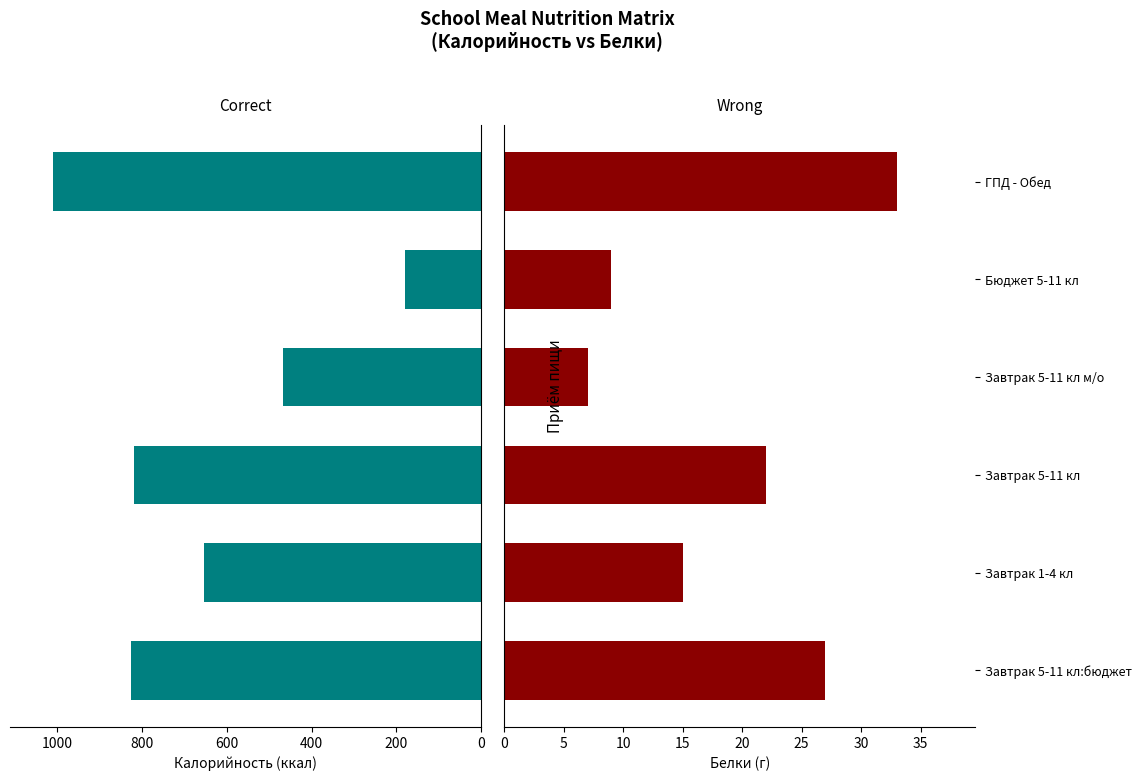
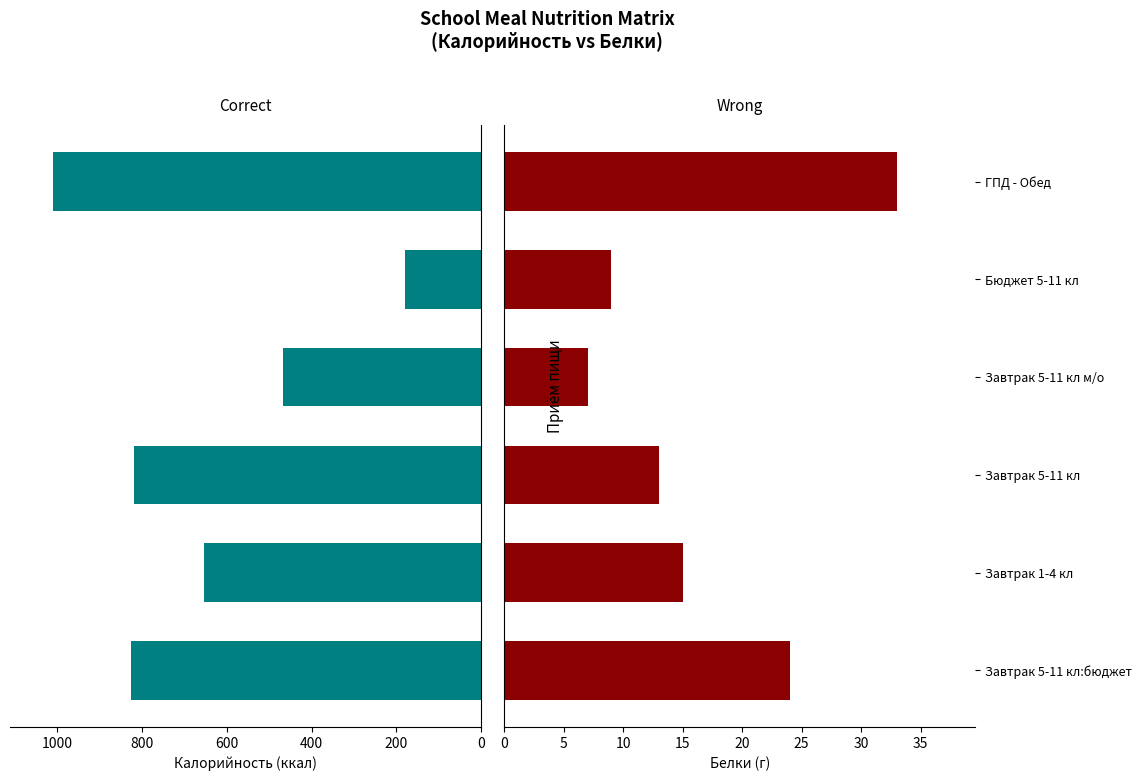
  {
    "Wrong": {
      "ГПД - Обед": 33,
      "Бюджет 5-11 кл": 9,
      "Завтрак 5-11 кл м/о": 7,
-     "Завтрак 5-11 кл": 22,
+     "Завтрак 5-11 кл": 13,
      "Завтрак 1-4 кл": 15,
-     "Завтрак 5-11 кл:бюджет": 27
+     "Завтрак 5-11 кл:бюджет": 24
    }
  }
